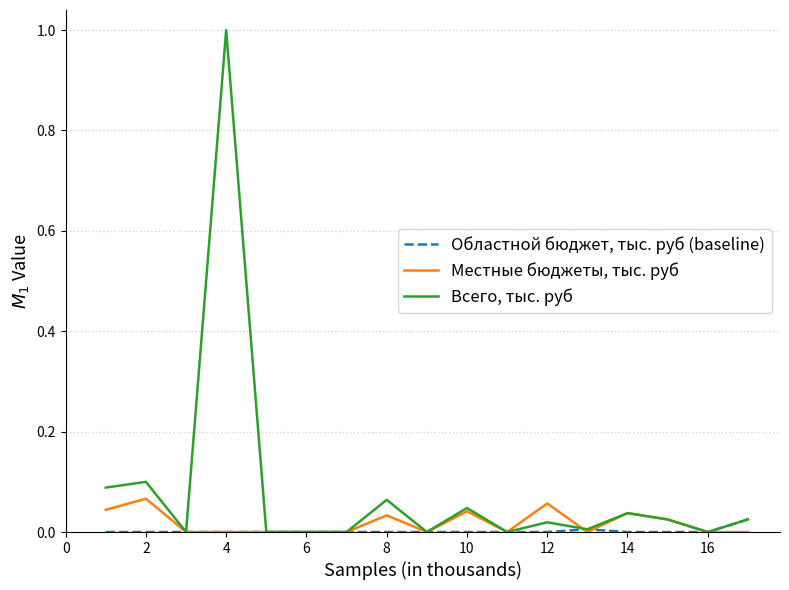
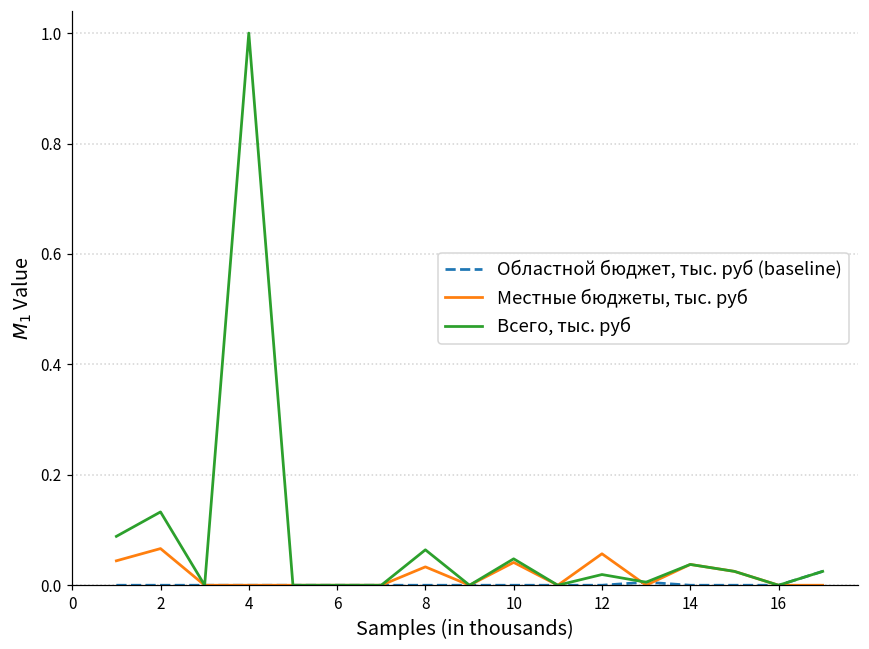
  {
    "Областной бюджет, тыс. руб (baseline)": {
      "2": 0.00,
      "8": 0.00,
      "10": 0.00,
      "12": 0.00,
      "14": 0.00
    },
    "Местные бюджеты, тыс. руб": {
      "2": 0.07,
      "8": 0.03,
      "10": 0.04,
      "12": 0.06
    },
    "Всего, тыс. руб": {
-     "2": 0.10,
+     "2": 0.13,
      "4": 1.00,
      "8": 0.06,
      "10": 0.05,
      "12": 0.02
    }
  }
